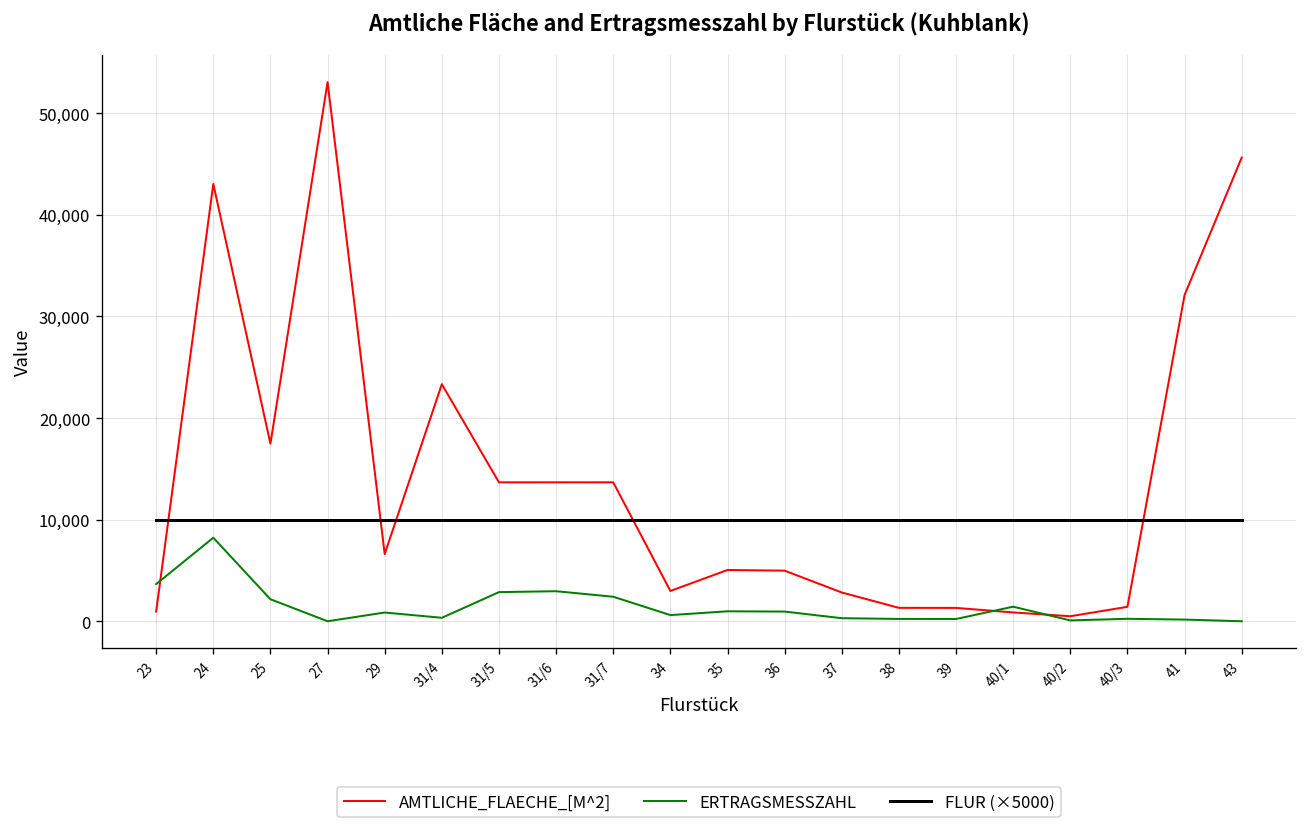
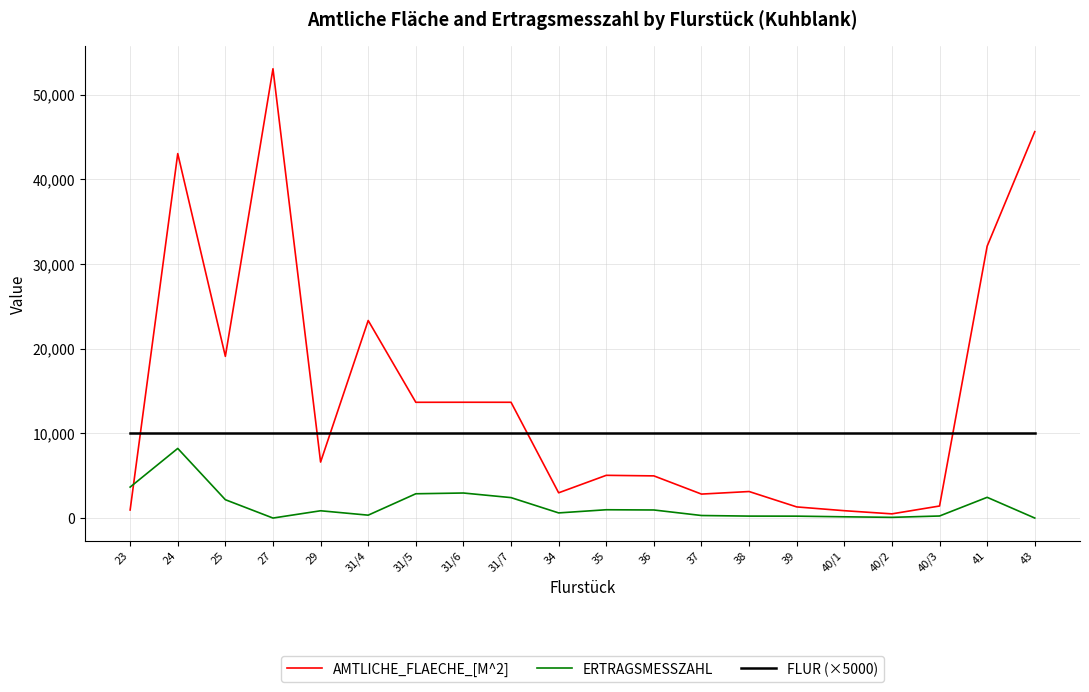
  {
    "AMTLICHE_FLAECHE_[M^2]": {
      "23": "1,000",
      "24": "43,000",
-     "25": "17,000",
+     "25": "19,000",
      "27": "53,000",
      "29": "7,000",
      "31/4": "23,000",
      "31/5": "14,000",
      "31/6": "14,000",
      "31/7": "14,000",
      "34": "3,000",
      "35": "5,000",
      "36": "5,000",
      "37": "3,000",
-     "38": "1,000",
+     "38": "3,000",
      "39": "1,000",
      "40/1": "1,000",
      "40/2": "0",
      "40/3": "1,000",
      "41": "32,000",
      "43": "46,000"
    },
    "ERTRAGSMESSZAHL": {
      "23": "4,000",
      "24": "8,000",
      "25": "2,000",
      "27": "0",
      "29": "1,000",
      "31/4": "0",
      "31/5": "3,000",
      "31/6": "3,000",
      "31/7": "2,000",
      "34": "1,000",
      "35": "1,000",
      "36": "1,000",
      "37": "0",
      "38": "0",
      "39": "0",
-     "40/1": "1,000",
+     "40/1": "0",
      "40/2": "0",
      "40/3": "0",
-     "41": "0",
+     "41": "2,000",
      "43": "0"
    },
    "FLUR (×5000)": {
      "23": "10,000",
      "24": "10,000",
      "25": "10,000",
      "27": "10,000",
      "29": "10,000",
      "31/4": "10,000",
      "31/5": "10,000",
      "31/6": "10,000",
      "31/7": "10,000",
      "34": "10,000",
      "35": "10,000",
      "36": "10,000",
      "37": "10,000",
      "38": "10,000",
      "39": "10,000",
      "40/1": "10,000",
      "40/2": "10,000",
      "40/3": "10,000",
      "41": "10,000",
      "43": "10,000"
    }
  }
